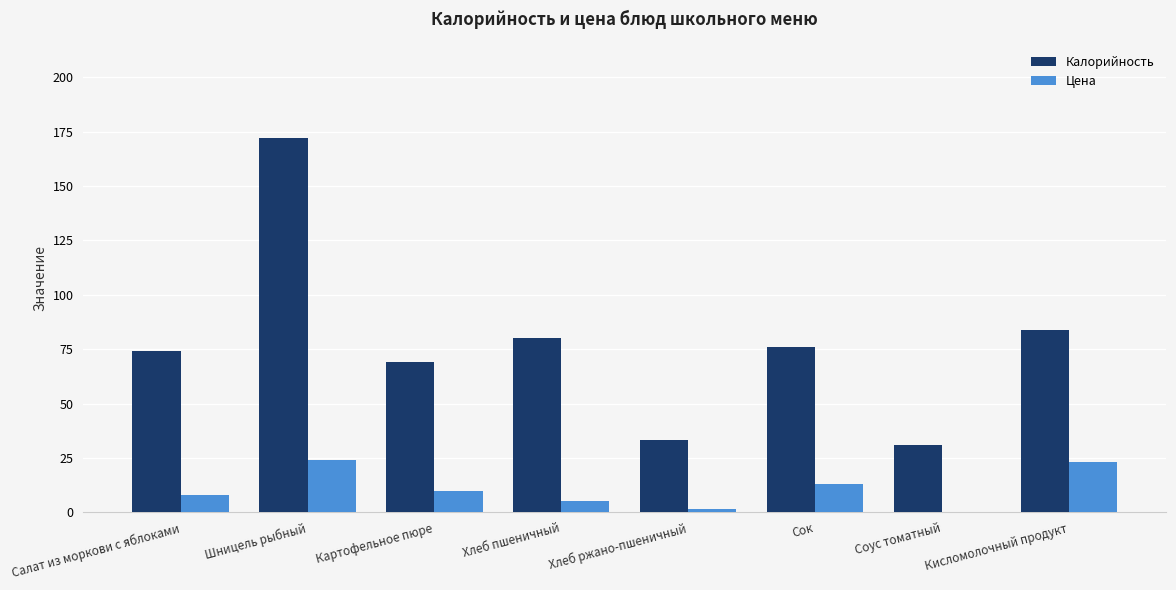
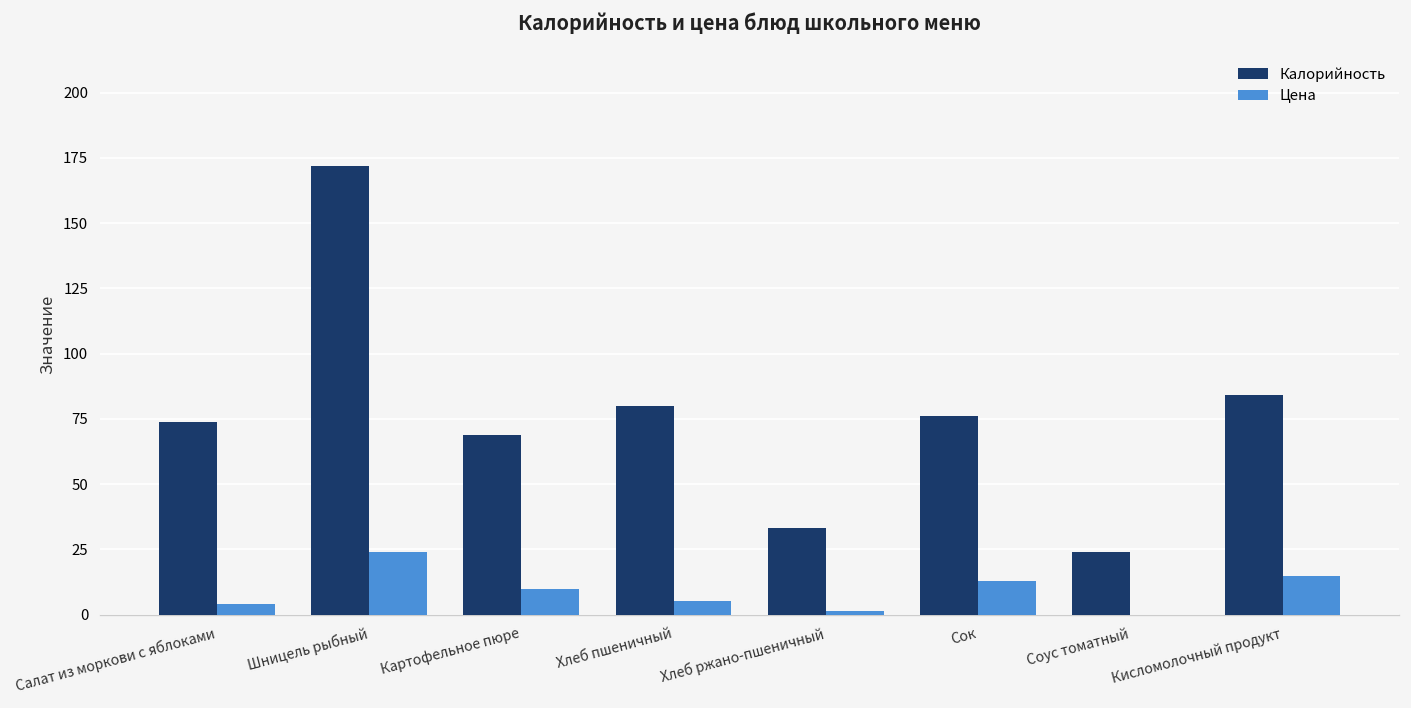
  {
    "Калорийность": {
      "Салат из моркови с яблоками": 74,
      "Шницель рыбный": 172,
      "Картофельное пюре": 69,
      "Хлеб пшеничный": 80,
      "Хлеб ржано-пшеничный": 33,
      "Сок": 76,
-     "Соус томатный": 31,
+     "Соус томатный": 24,
      "Кисломолочный продукт": 84
    },
    "Цена": {
-     "Салат из моркови с яблоками": 8,
+     "Салат из моркови с яблоками": 4,
      "Шницель рыбный": 24,
      "Картофельное пюре": 10,
      "Хлеб пшеничный": 5,
      "Хлеб ржано-пшеничный": 2,
      "Сок": 13,
      "Соус томатный": 0,
-     "Кисломолочный продукт": 23
+     "Кисломолочный продукт": 15
    }
  }
